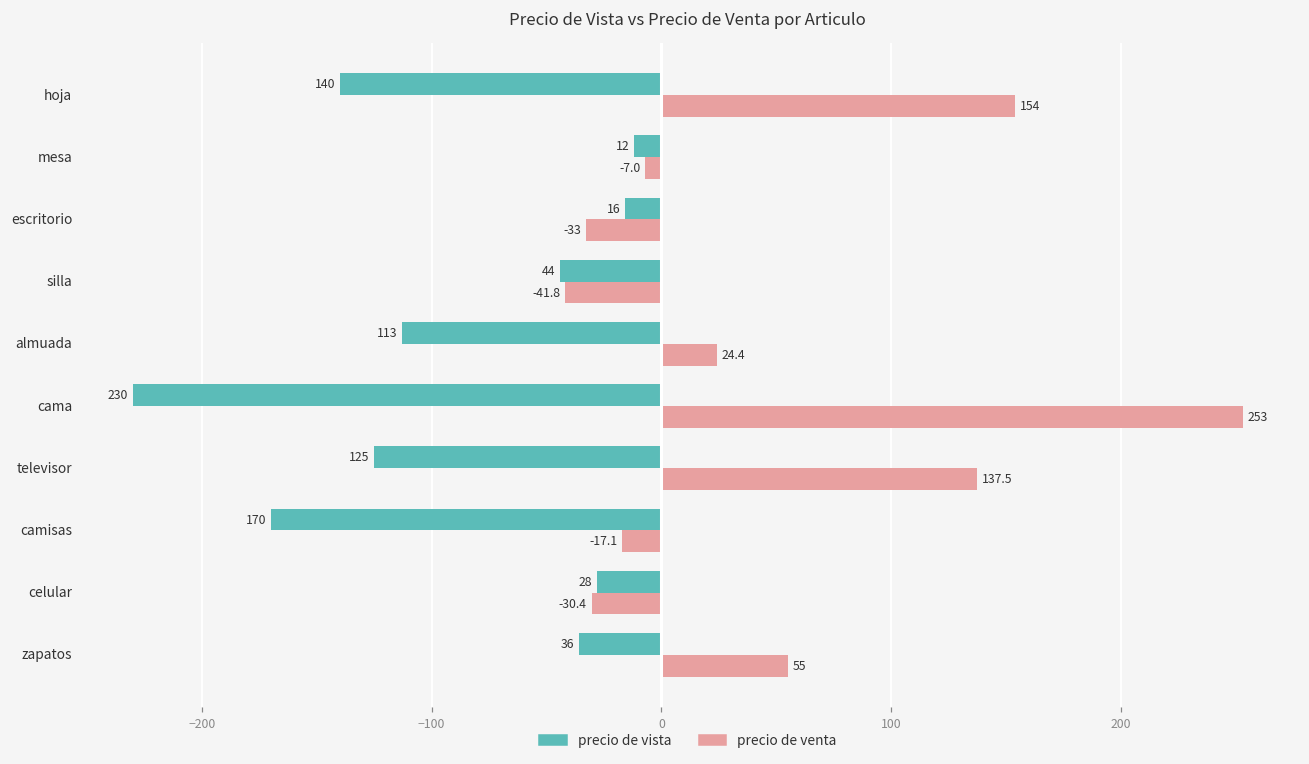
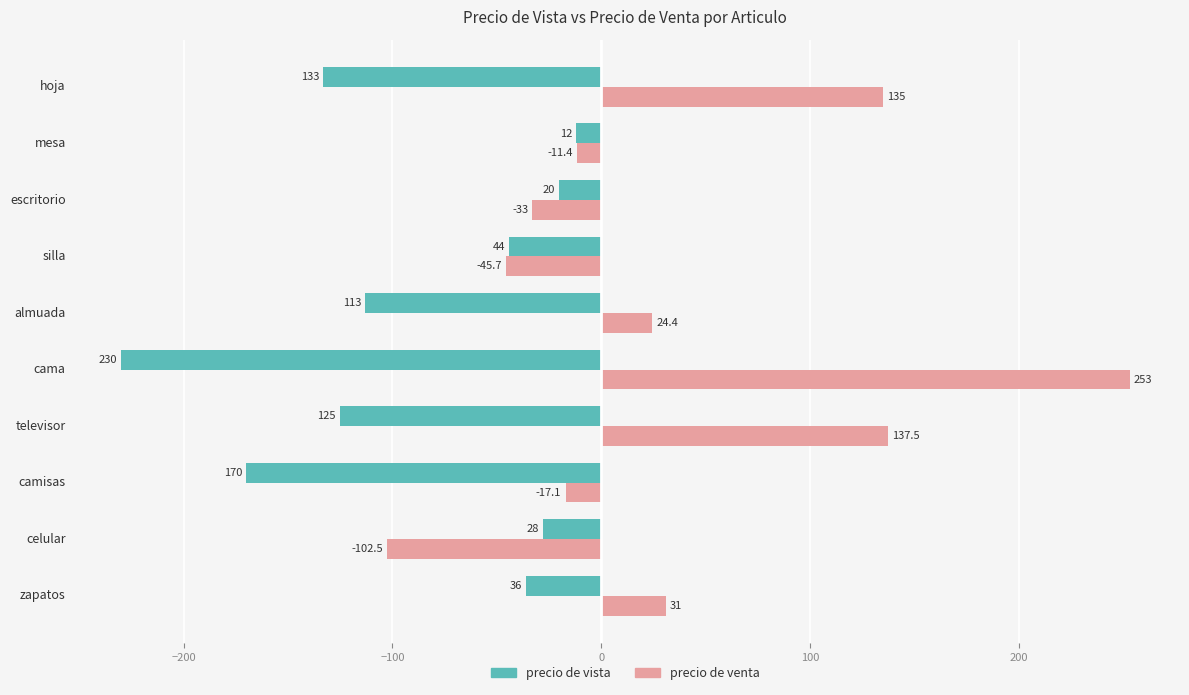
  {
    "precio de vista": {
-     "hoja": 140,
-     "escritorio": 16
+     "hoja": 133,
+     "escritorio": 20
    },
    "precio de venta": {
-     "hoja": 154,
-     "mesa": -7.0,
+     "hoja": 135,
+     "mesa": -11.4,
      "escritorio": -33,
-     "silla": -41.8,
+     "silla": -45.7,
      "almuada": 24.4,
      "cama": 253,
      "televisor": 137.5,
      "camisas": -17.1,
-     "celular": -30.4,
-     "zapatos": 55
+     "celular": -102.5,
+     "zapatos": 31
    }
  }
